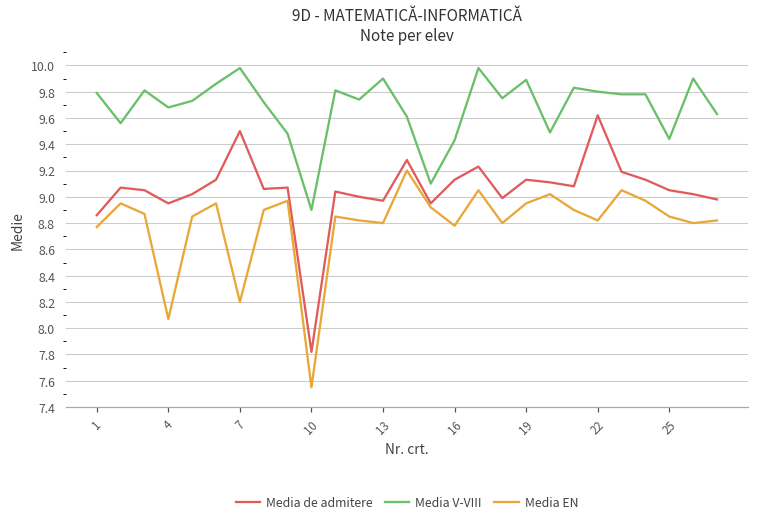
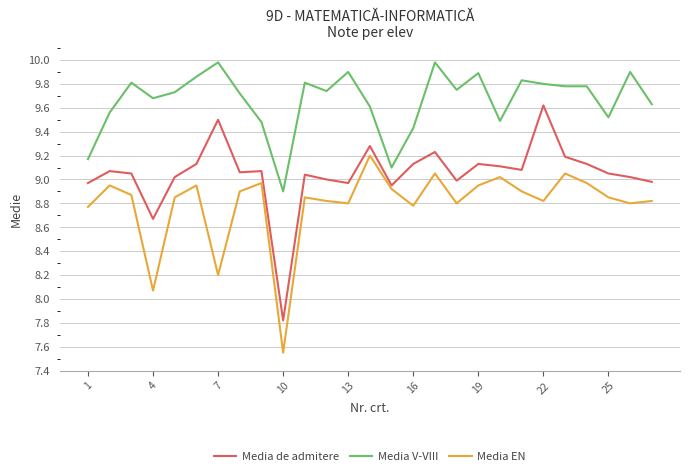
  {
    "Media de admitere": {
-     "1": 8.86,
-     "4": 8.95,
+     "1": 8.97,
+     "4": 8.67,
      "7": 9.50,
      "10": 7.82,
      "13": 8.97,
      "16": 9.13,
      "19": 9.13,
      "22": 9.62,
      "25": 9.05
    },
    "Media V-VIII": {
-     "1": 9.79,
+     "1": 9.17,
      "4": 9.68,
      "7": 9.98,
      "10": 8.90,
      "13": 9.90,
      "16": 9.43,
      "19": 9.89,
      "22": 9.80,
-     "25": 9.44
+     "25": 9.52
    },
    "Media EN": {
      "1": 8.77,
      "4": 8.07,
      "7": 8.20,
      "10": 7.55,
      "13": 8.80,
      "16": 8.78,
      "19": 8.95,
      "22": 8.82,
      "25": 8.85
    }
  }
